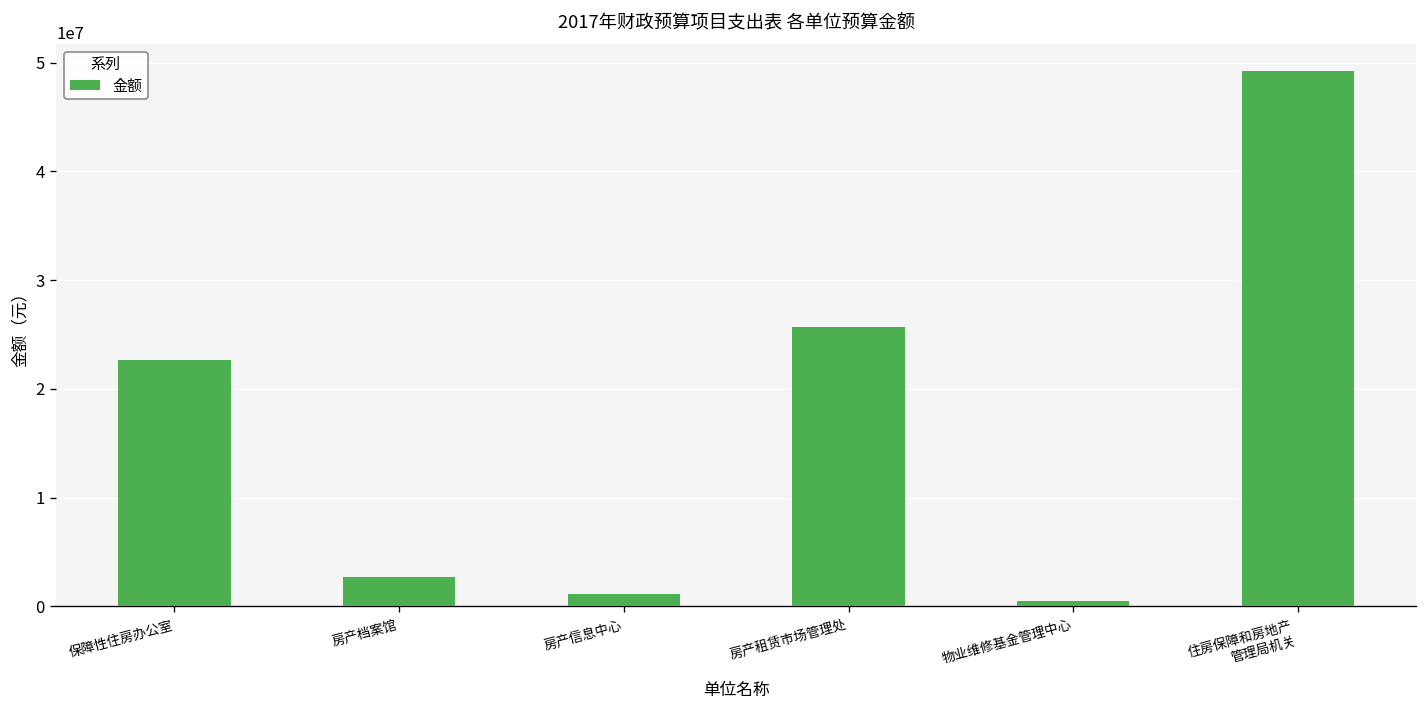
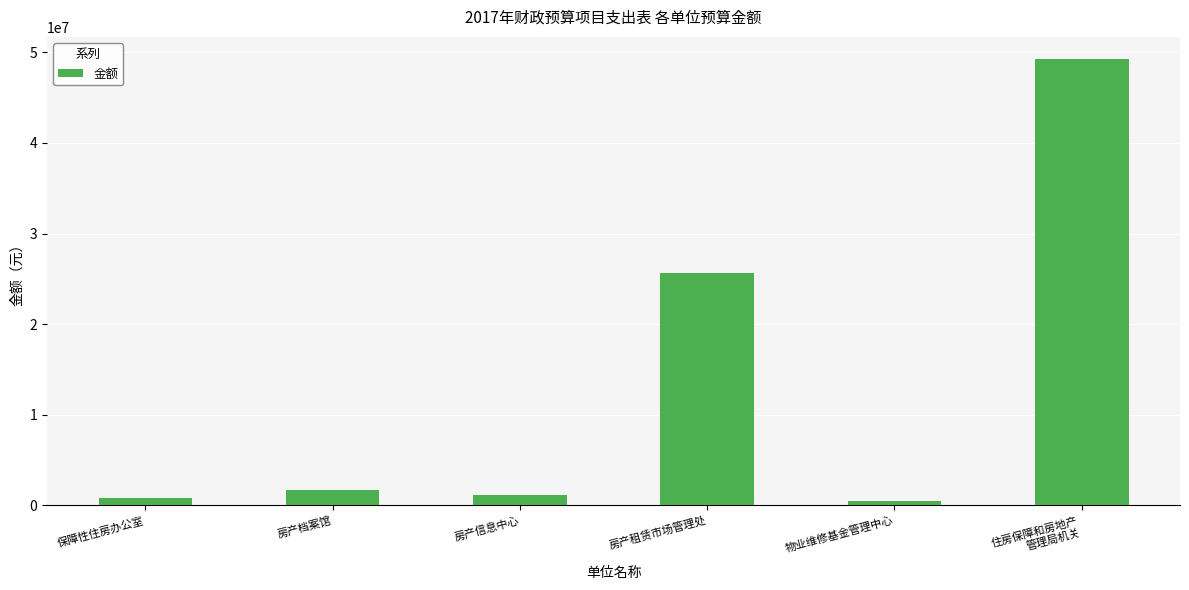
  {
-   "保障性住房办公室": 23000000,
-   "房产档案馆": 3000000,
+   "保障性住房办公室": 1000000,
+   "房产档案馆": 2000000,
    "房产信息中心": 1000000,
    "房产租赁市场管理处": 26000000,
    "物业维修基金管理中心": 1000000,
    "住房保障和房地产 管理局机关": 49000000
  }
